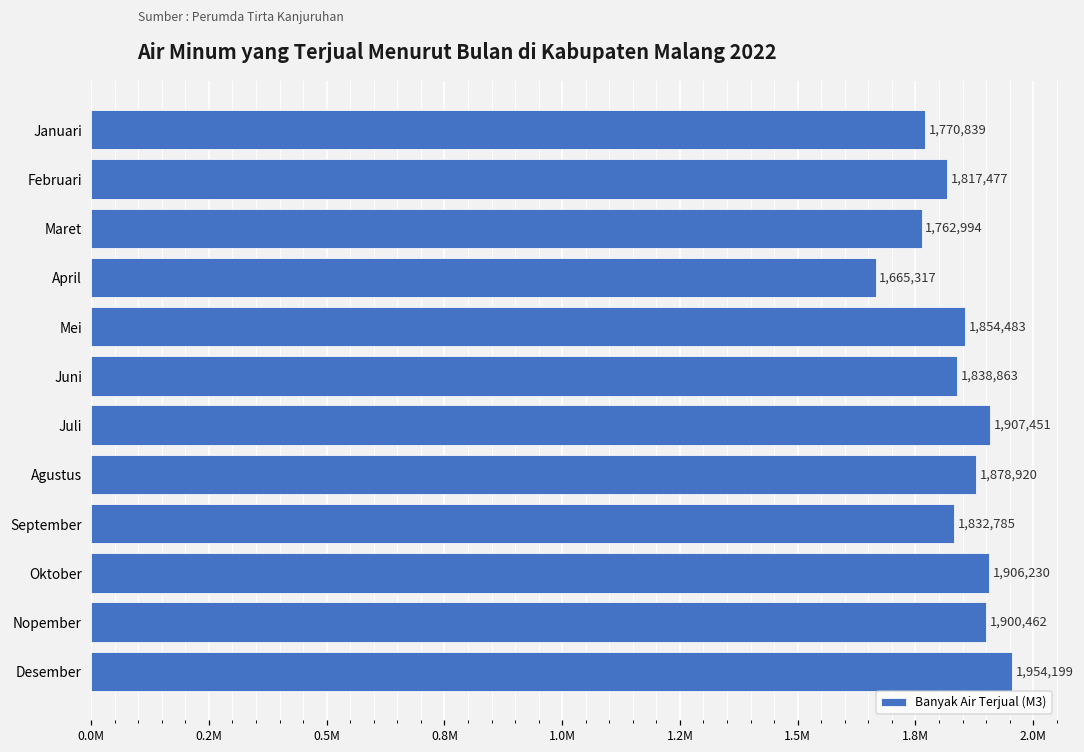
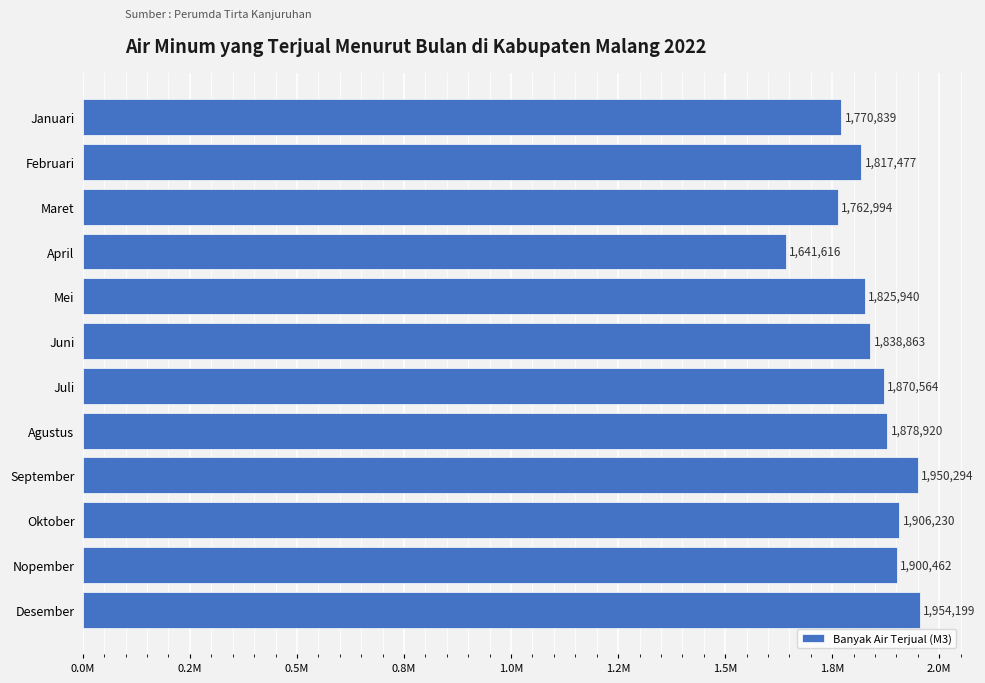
  {
    "Januari": "1,770,839",
    "Februari": "1,817,477",
    "Maret": "1,762,994",
-   "April": "1,665,317",
-   "Mei": "1,854,483",
+   "April": "1,641,616",
+   "Mei": "1,825,940",
    "Juni": "1,838,863",
-   "Juli": "1,907,451",
+   "Juli": "1,870,564",
    "Agustus": "1,878,920",
-   "September": "1,832,785",
+   "September": "1,950,294",
    "Oktober": "1,906,230",
    "Nopember": "1,900,462",
    "Desember": "1,954,199"
  }
